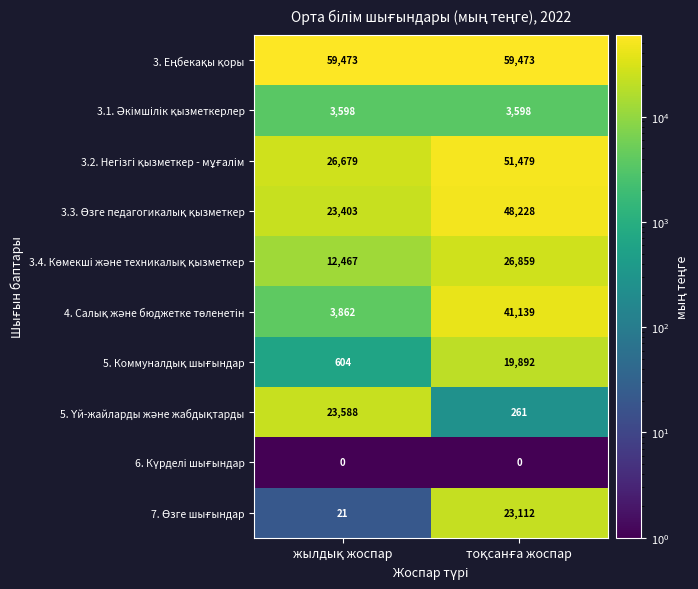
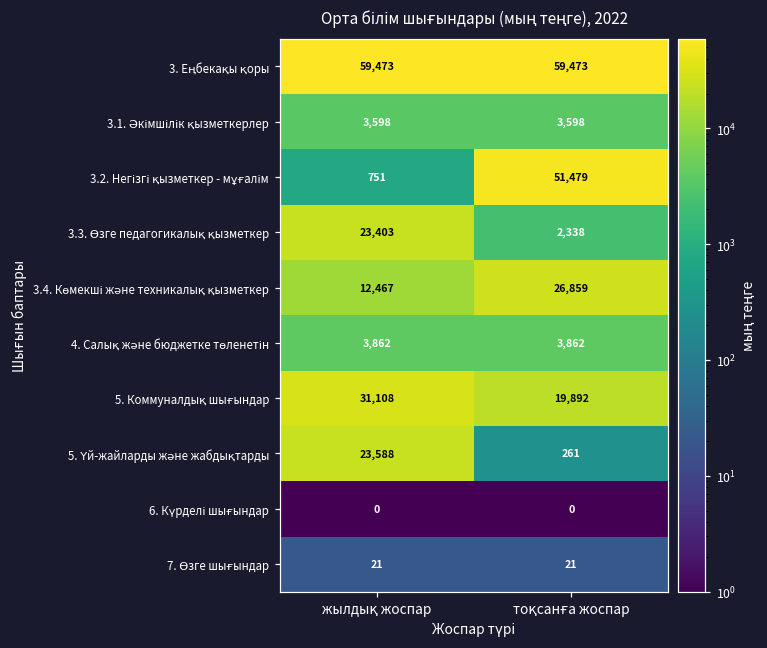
  {
    "3. Еңбекақы қоры": {
      "жылдық жоспар": "59,473",
      "тоқсанға жоспар": "59,473"
    },
    "3.1. Әкімшілік қызметкерлер": {
      "жылдық жоспар": "3,598",
      "тоқсанға жоспар": "3,598"
    },
    "3.2. Негізгі қызметкер - мұғалім": {
-     "жылдық жоспар": "26,679",
+     "жылдық жоспар": "751",
      "тоқсанға жоспар": "51,479"
    },
    "3.3. Өзге педагогикалық қызметкер": {
      "жылдық жоспар": "23,403",
-     "тоқсанға жоспар": "48,228"
+     "тоқсанға жоспар": "2,338"
    },
    "3.4. Көмекші және техникалық қызметкер": {
      "жылдық жоспар": "12,467",
      "тоқсанға жоспар": "26,859"
    },
    "4. Салық және бюджетке төленетін": {
      "жылдық жоспар": "3,862",
-     "тоқсанға жоспар": "41,139"
+     "тоқсанға жоспар": "3,862"
    },
    "5. Коммуналдық шығындар": {
-     "жылдық жоспар": "604",
+     "жылдық жоспар": "31,108",
      "тоқсанға жоспар": "19,892"
    },
    "5. Үй-жайларды және жабдықтарды": {
      "жылдық жоспар": "23,588",
      "тоқсанға жоспар": "261"
    },
    "6. Күрделі шығындар": {
      "жылдық жоспар": "0",
      "тоқсанға жоспар": "0"
    },
    "7. Өзге шығындар": {
      "жылдық жоспар": "21",
-     "тоқсанға жоспар": "23,112"
+     "тоқсанға жоспар": "21"
    }
  }
